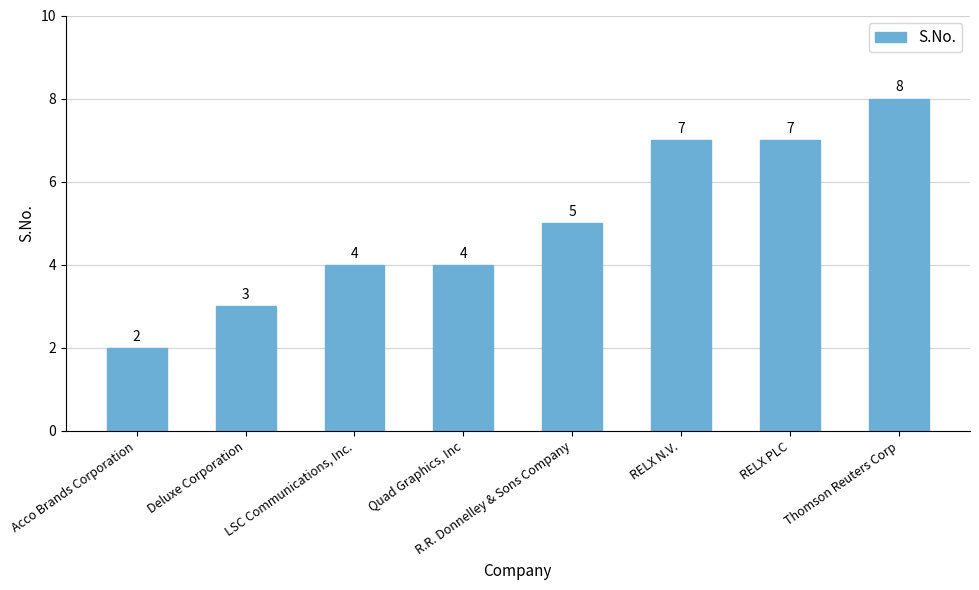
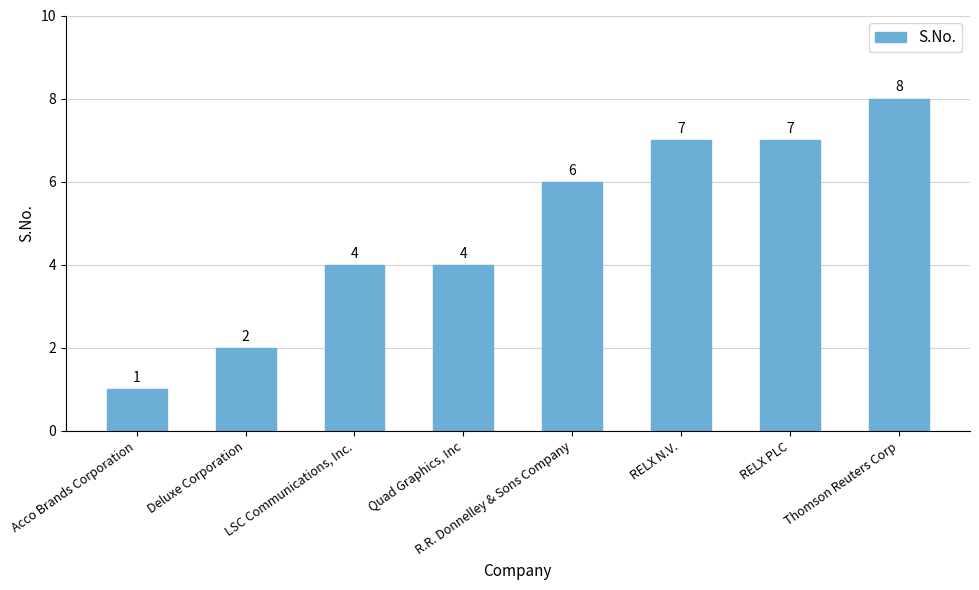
  {
-   "Acco Brands Corporation": 2,
-   "Deluxe Corporation": 3,
+   "Acco Brands Corporation": 1,
+   "Deluxe Corporation": 2,
    "LSC Communications, Inc.": 4,
    "Quad Graphics, Inc": 4,
-   "R.R. Donnelley & Sons Company": 5,
+   "R.R. Donnelley & Sons Company": 6,
    "RELX N.V.": 7,
    "RELX PLC": 7,
    "Thomson Reuters Corp": 8
  }
